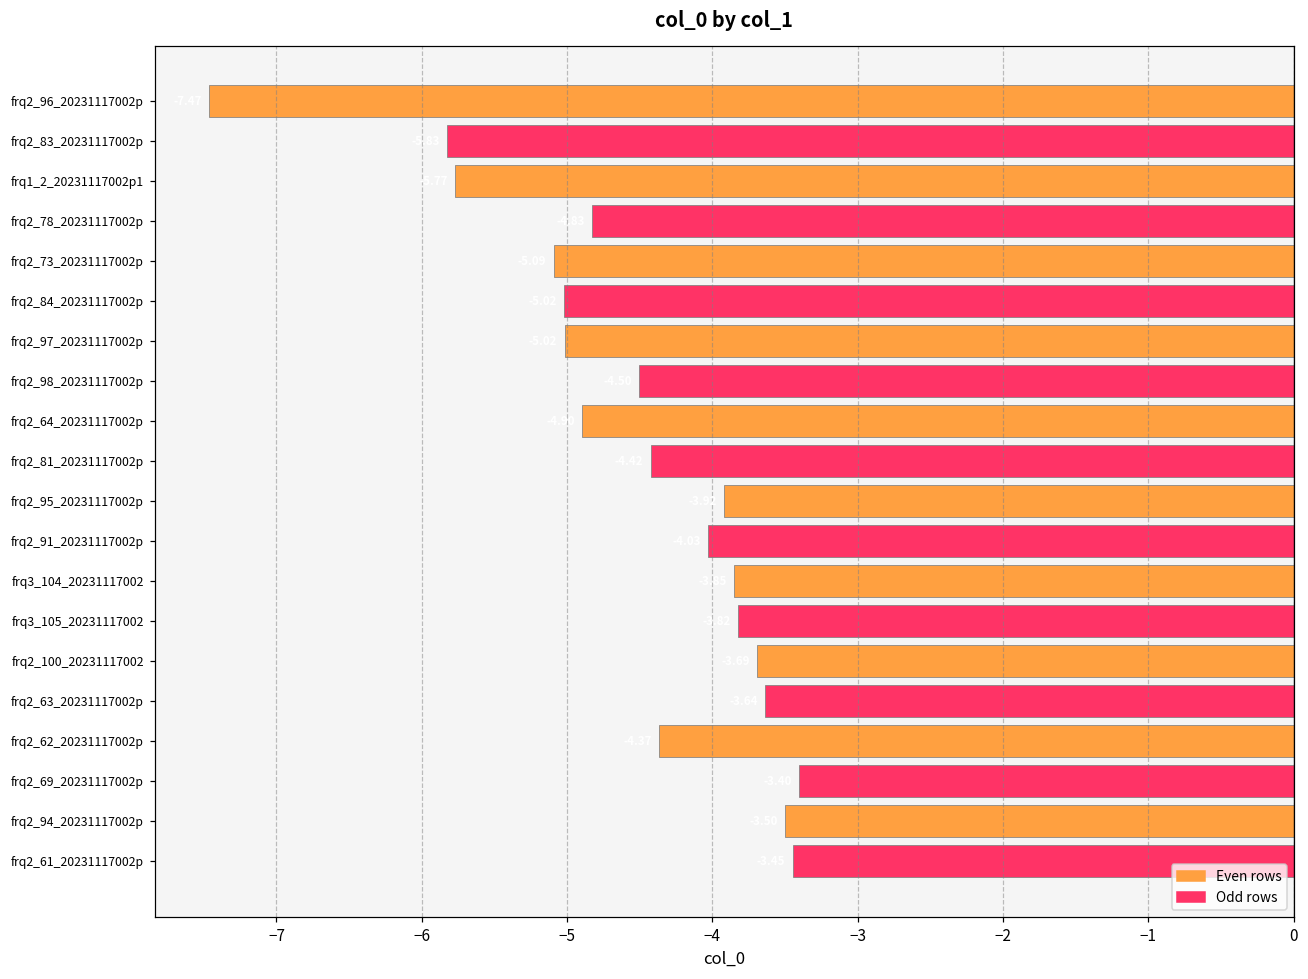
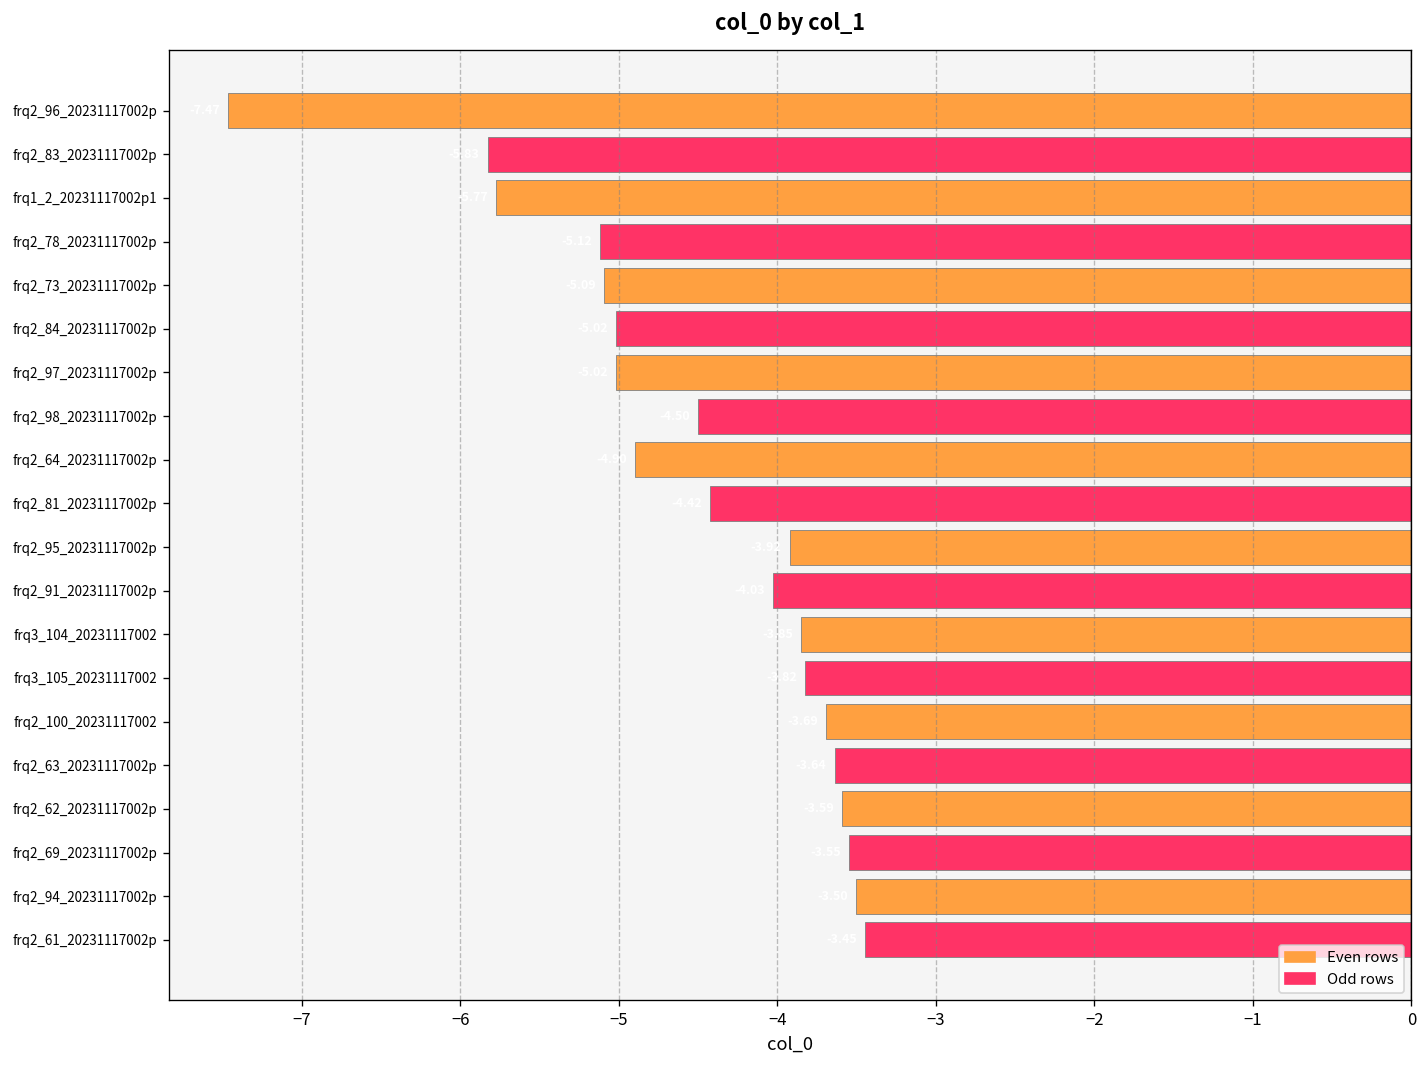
  {
    "frq2_96_20231117002p": -7.47,
    "frq2_83_20231117002p": -5.83,
    "frq1_2_20231117002p1": -5.77,
-   "frq2_78_20231117002p": -4.83,
+   "frq2_78_20231117002p": -5.12,
    "frq2_73_20231117002p": -5.09,
    "frq2_84_20231117002p": -5.02,
    "frq2_97_20231117002p": -5.02,
    "frq2_98_20231117002p": -4.50,
    "frq2_64_20231117002p": -4.90,
    "frq2_81_20231117002p": -4.42,
    "frq2_95_20231117002p": -3.92,
    "frq2_91_20231117002p": -4.03,
    "frq3_104_20231117002": -3.85,
    "frq3_105_20231117002": -3.82,
    "frq2_100_20231117002": -3.69,
    "frq2_63_20231117002p": -3.64,
-   "frq2_62_20231117002p": -4.37,
-   "frq2_69_20231117002p": -3.40,
+   "frq2_62_20231117002p": -3.59,
+   "frq2_69_20231117002p": -3.55,
    "frq2_94_20231117002p": -3.50,
    "frq2_61_20231117002p": -3.45
  }
